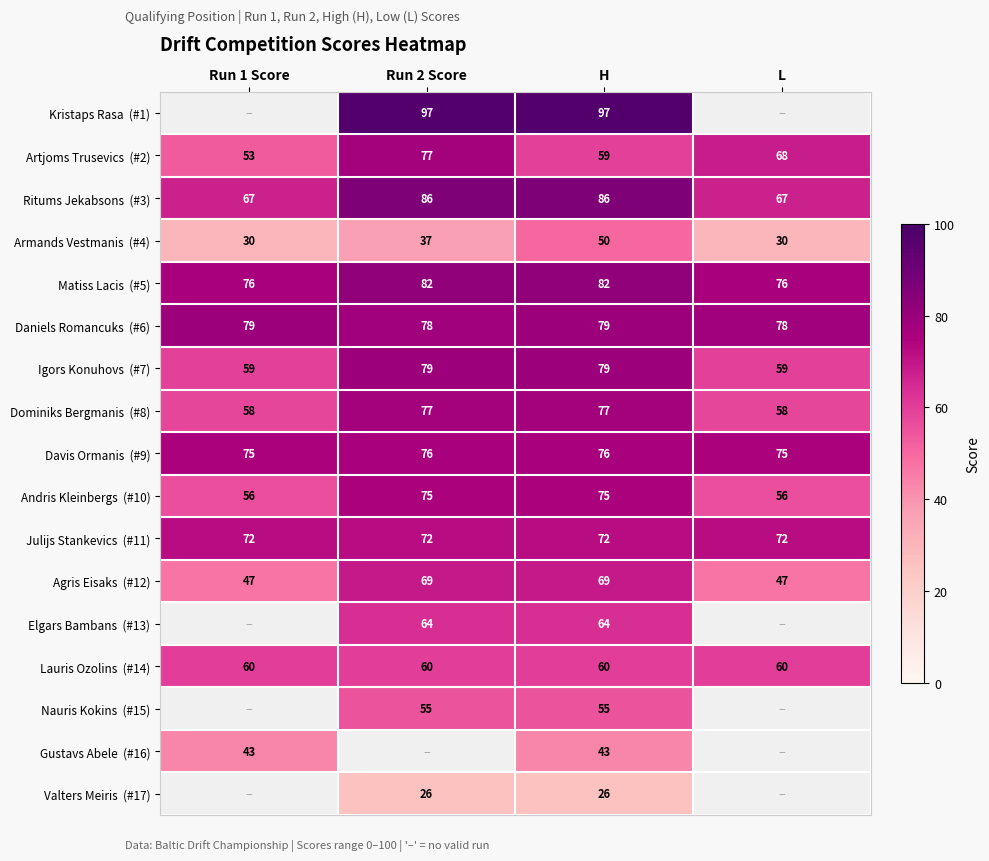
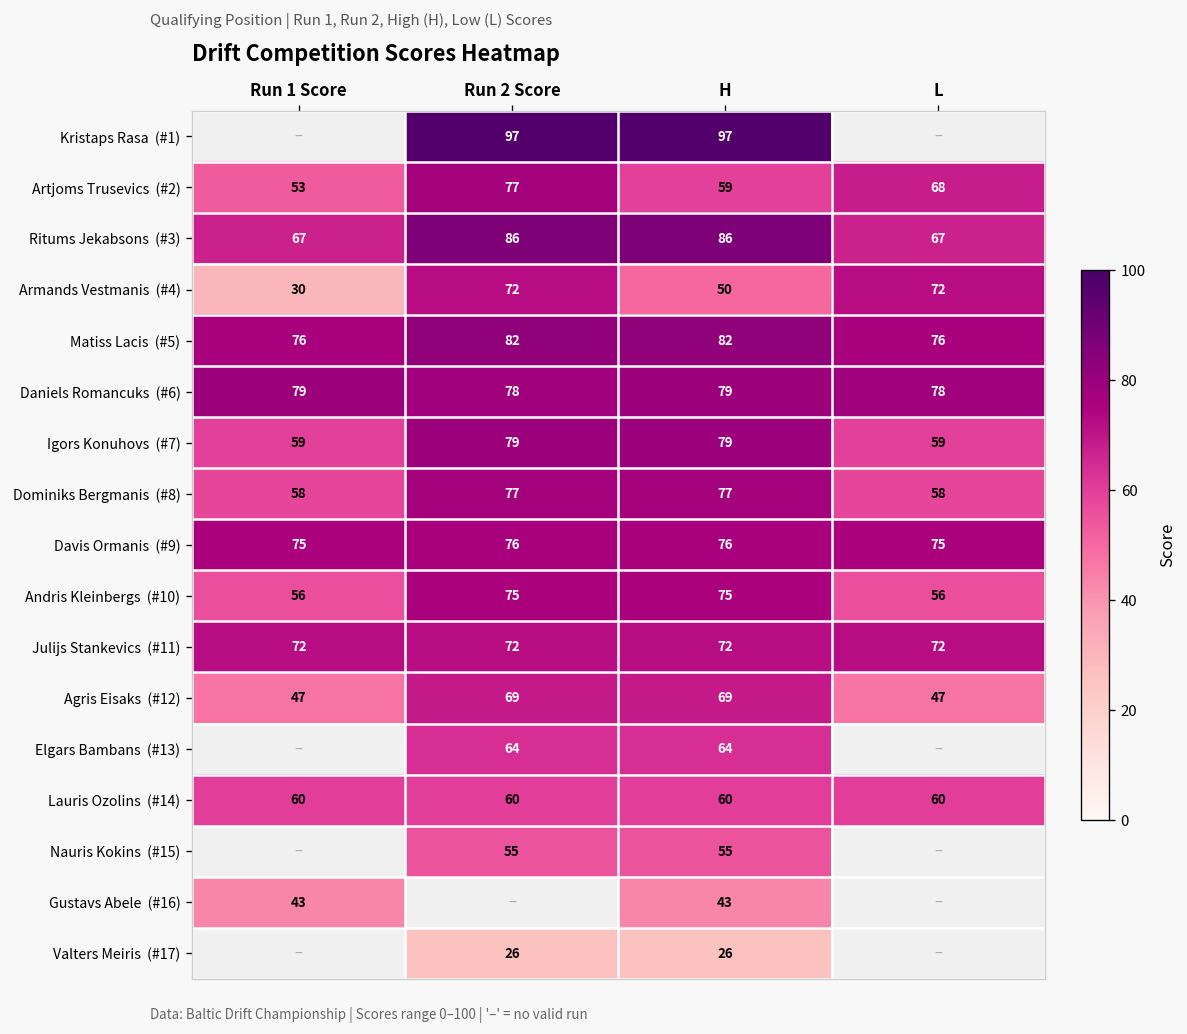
  {
    "Kristaps Rasa (#1)": {
      "Run 2 Score": 97,
      "H": 97
    },
    "Artjoms Trusevics (#2)": {
      "Run 1 Score": 53,
      "Run 2 Score": 77,
      "H": 59,
      "L": 68
    },
    "Ritums Jekabsons (#3)": {
      "Run 1 Score": 67,
      "Run 2 Score": 86,
      "H": 86,
      "L": 67
    },
    "Armands Vestmanis (#4)": {
      "Run 1 Score": 30,
-     "Run 2 Score": 37,
+     "Run 2 Score": 72,
      "H": 50,
-     "L": 30
+     "L": 72
    },
    "Matiss Lacis (#5)": {
      "Run 1 Score": 76,
      "Run 2 Score": 82,
      "H": 82,
      "L": 76
    },
    "Daniels Romancuks (#6)": {
      "Run 1 Score": 79,
      "Run 2 Score": 78,
      "H": 79,
      "L": 78
    },
    "Igors Konuhovs (#7)": {
      "Run 1 Score": 59,
      "Run 2 Score": 79,
      "H": 79,
      "L": 59
    },
    "Dominiks Bergmanis (#8)": {
      "Run 1 Score": 58,
      "Run 2 Score": 77,
      "H": 77,
      "L": 58
    },
    "Davis Ormanis (#9)": {
      "Run 1 Score": 75,
      "Run 2 Score": 76,
      "H": 76,
      "L": 75
    },
    "Andris Kleinbergs (#10)": {
      "Run 1 Score": 56,
      "Run 2 Score": 75,
      "H": 75,
      "L": 56
    },
    "Julijs Stankevics (#11)": {
      "Run 1 Score": 72,
      "Run 2 Score": 72,
      "H": 72,
      "L": 72
    },
    "Agris Eisaks (#12)": {
      "Run 1 Score": 47,
      "Run 2 Score": 69,
      "H": 69,
      "L": 47
    },
    "Elgars Bambans (#13)": {
      "Run 2 Score": 64,
      "H": 64
    },
    "Lauris Ozolins (#14)": {
      "Run 1 Score": 60,
      "Run 2 Score": 60,
      "H": 60,
      "L": 60
    },
    "Nauris Kokins (#15)": {
      "Run 2 Score": 55,
      "H": 55
    },
    "Gustavs Abele (#16)": {
      "Run 1 Score": 43,
      "H": 43
    },
    "Valters Meiris (#17)": {
      "Run 2 Score": 26,
      "H": 26
    }
  }
